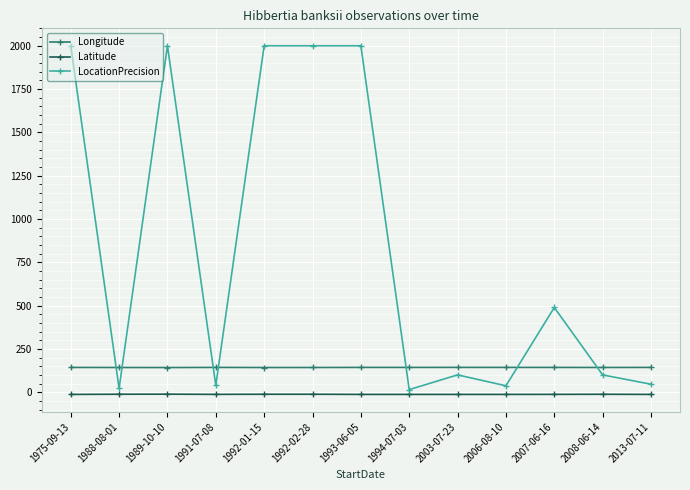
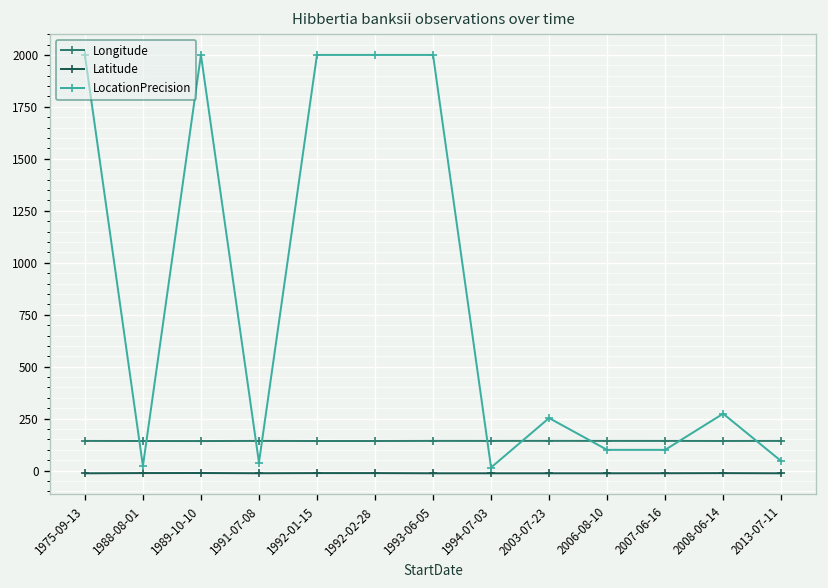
  {
    "LocationPrecision": {
      "1988-08-01": 20,
      "1989-10-10": 2000,
      "1991-07-08": 40,
      "1992-01-15": 2000,
      "1992-02-28": 2000,
      "1993-06-05": 2000,
      "1994-07-03": 20,
-     "2003-07-23": 100,
-     "2006-08-10": 40,
-     "2007-06-16": 490,
-     "2008-06-14": 100,
+     "2003-07-23": 250,
+     "2006-08-10": 100,
+     "2007-06-16": 100,
+     "2008-06-14": 270,
      "2013-07-11": 50
    }
  }
